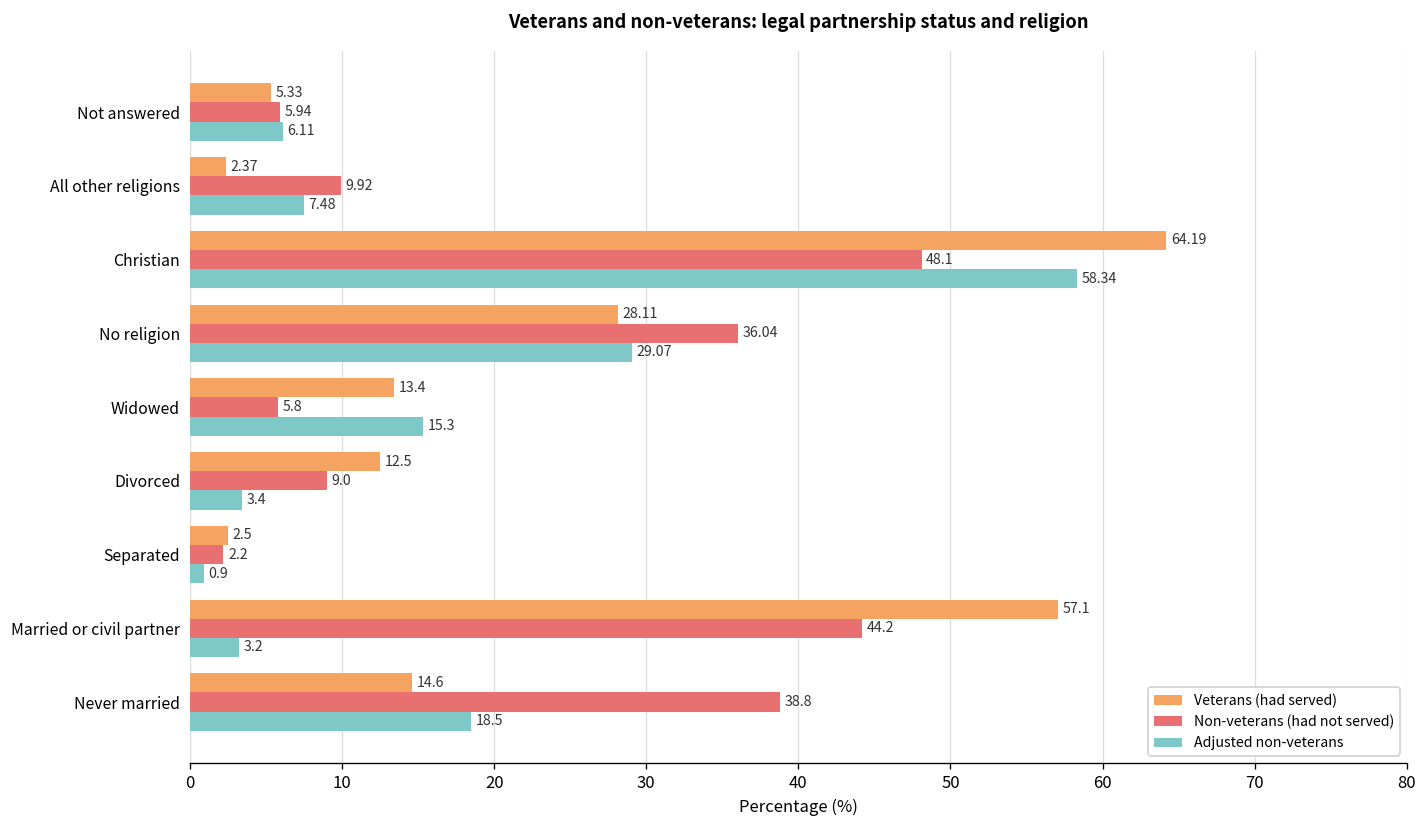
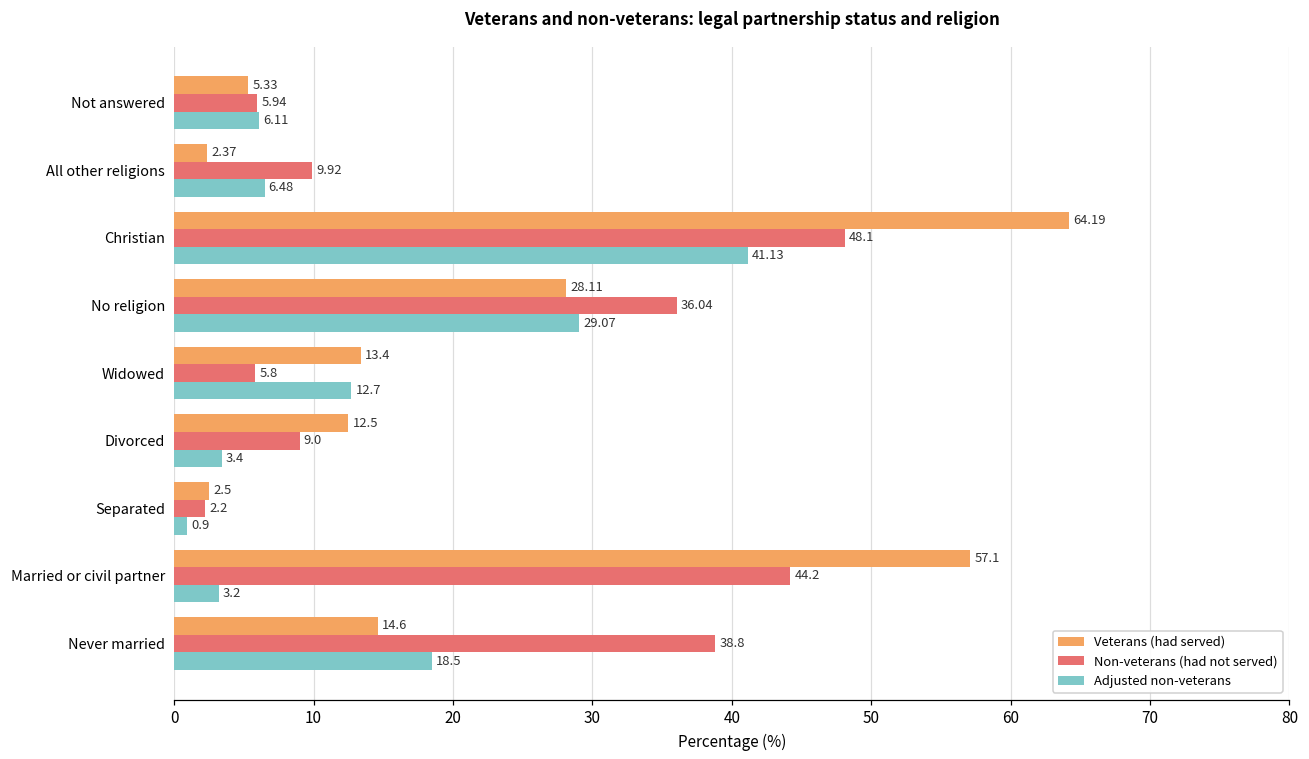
  {
    "Adjusted non-veterans": {
      "Not answered": 6.11,
-     "All other religions": 7.48,
-     "Christian": 58.34,
+     "All other religions": 6.48,
+     "Christian": 41.13,
      "No religion": 29.07,
-     "Widowed": 15.3,
+     "Widowed": 12.7,
      "Divorced": 3.4,
      "Separated": 0.9,
      "Married or civil partner": 3.2,
      "Never married": 18.5
    }
  }
